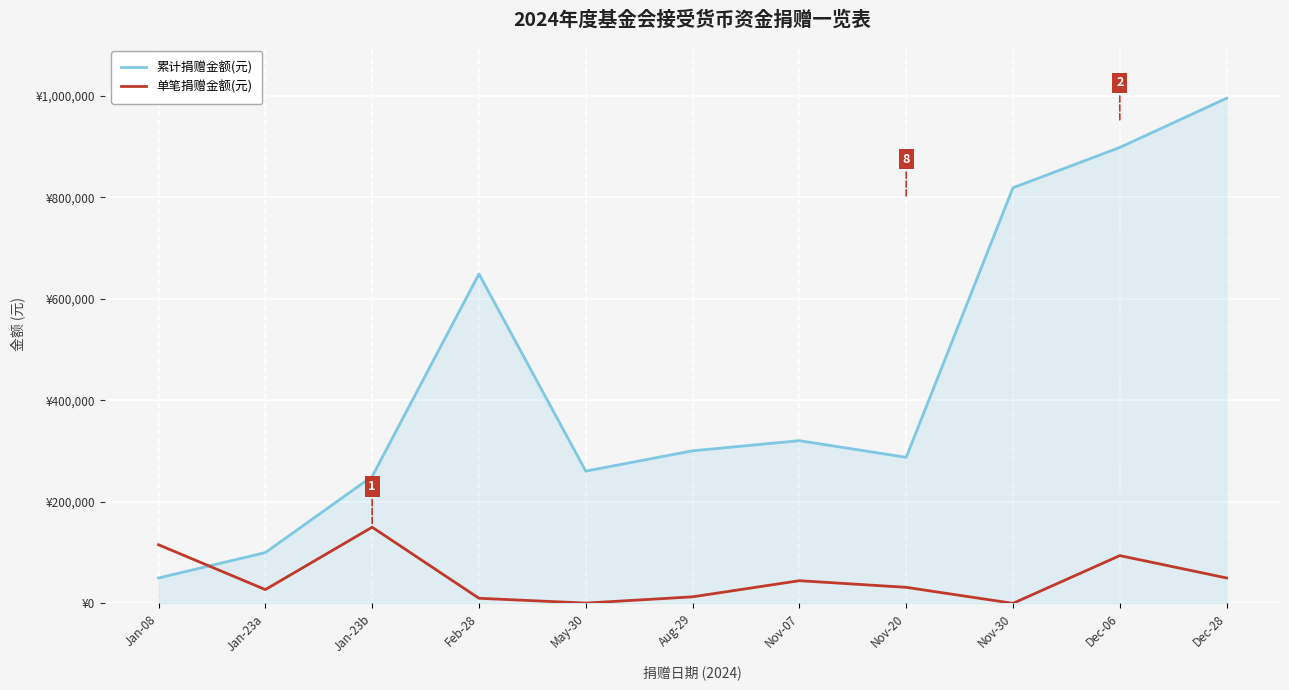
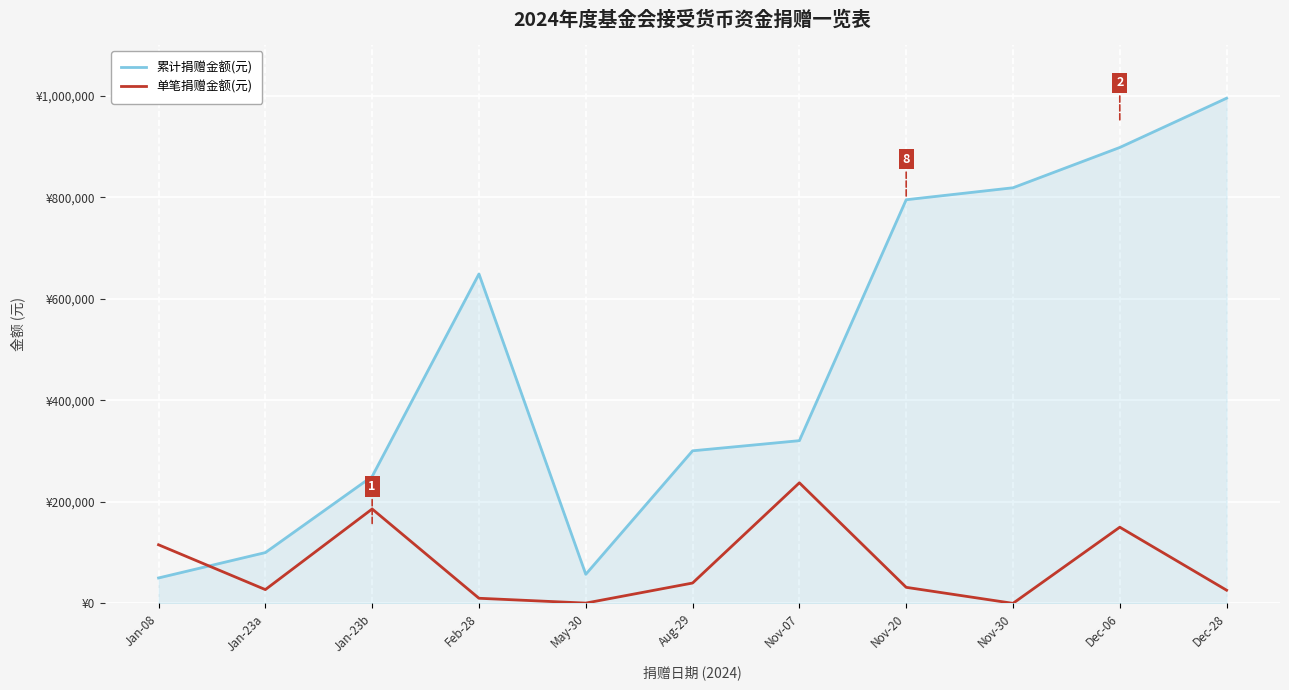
  {
    "累计捐赠金额(元)": {
      "Jan-08": "¥50,000",
      "Jan-23a": "¥100,000",
      "Feb-28": "¥650,000",
-     "May-30": "¥260,000",
+     "May-30": "¥60,000",
      "Aug-29": "¥300,000",
      "Nov-07": "¥320,000",
-     "Nov-20": "¥290,000",
+     "Nov-20": "¥800,000",
      "Nov-30": "¥820,000",
      "Dec-06": "¥900,000",
      "Dec-28": "¥1,000,000"
    },
    "单笔捐赠金额(元)": {
      "Jan-08": "¥120,000",
      "Jan-23a": "¥30,000",
-     "Jan-23b": "¥150,000",
+     "Jan-23b": "¥190,000",
      "Feb-28": "¥10,000",
      "May-30": "¥0",
-     "Aug-29": "¥10,000",
-     "Nov-07": "¥40,000",
+     "Aug-29": "¥40,000",
+     "Nov-07": "¥240,000",
      "Nov-20": "¥30,000",
      "Nov-30": "¥0",
-     "Dec-06": "¥90,000",
-     "Dec-28": "¥50,000"
+     "Dec-06": "¥150,000",
+     "Dec-28": "¥30,000"
    }
  }
